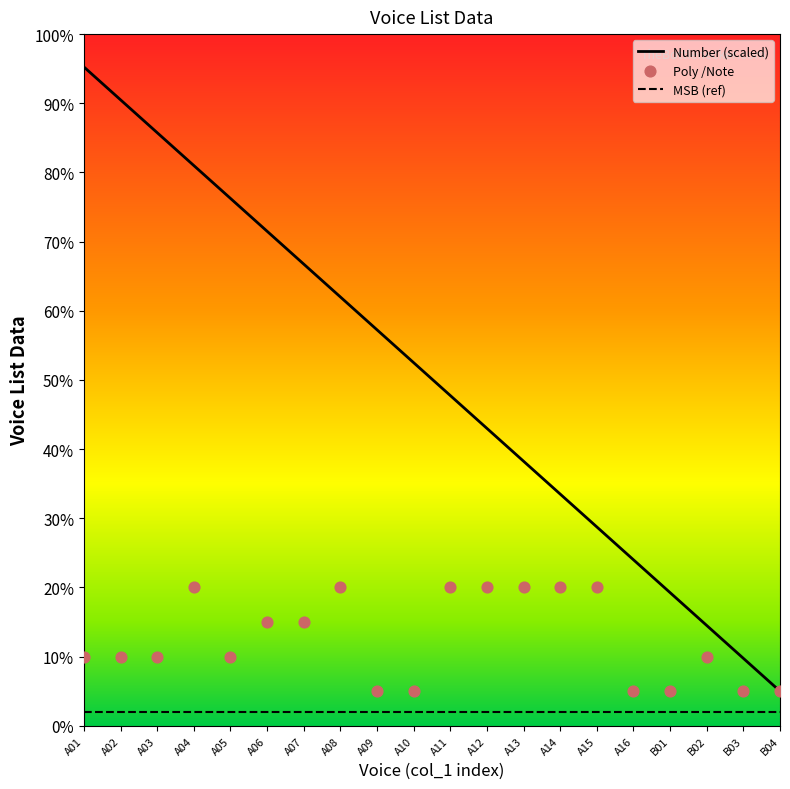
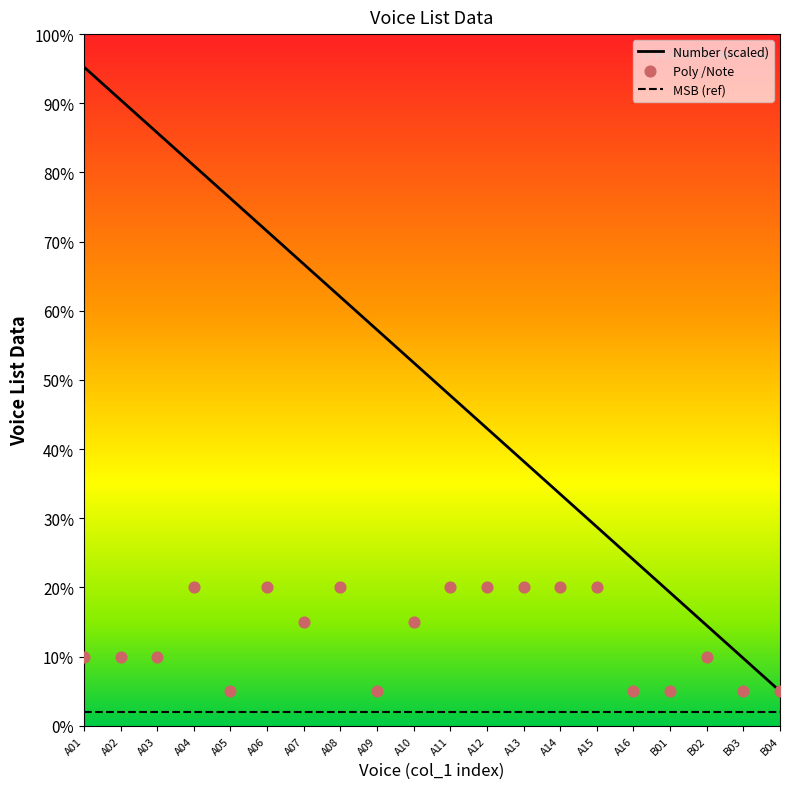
  {
    "Poly /Note": {
-     "A05": "10%",
-     "A06": "15%",
-     "A10": "5%"
+     "A05": "5%",
+     "A06": "20%",
+     "A10": "15%"
    }
  }
